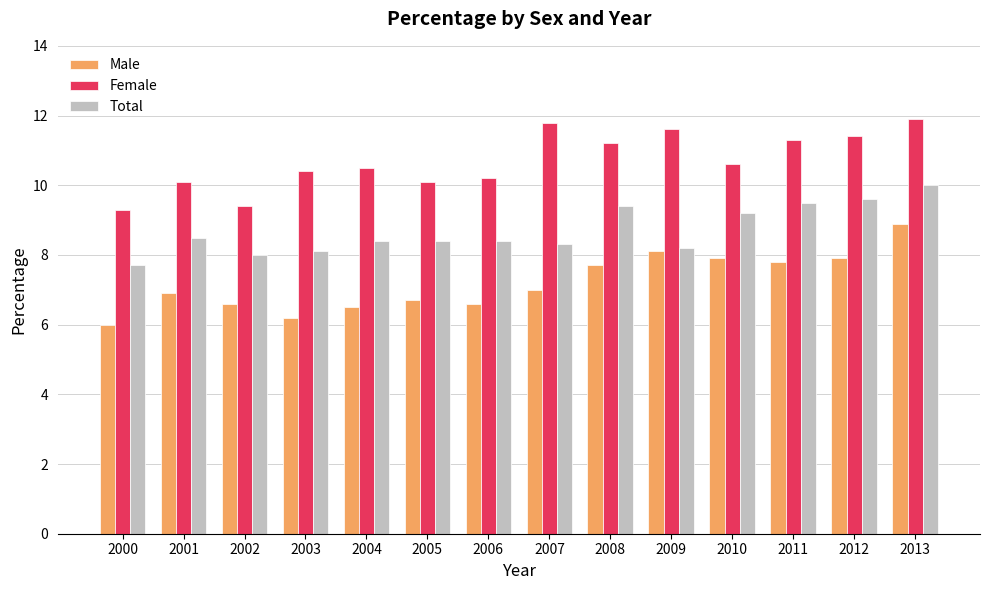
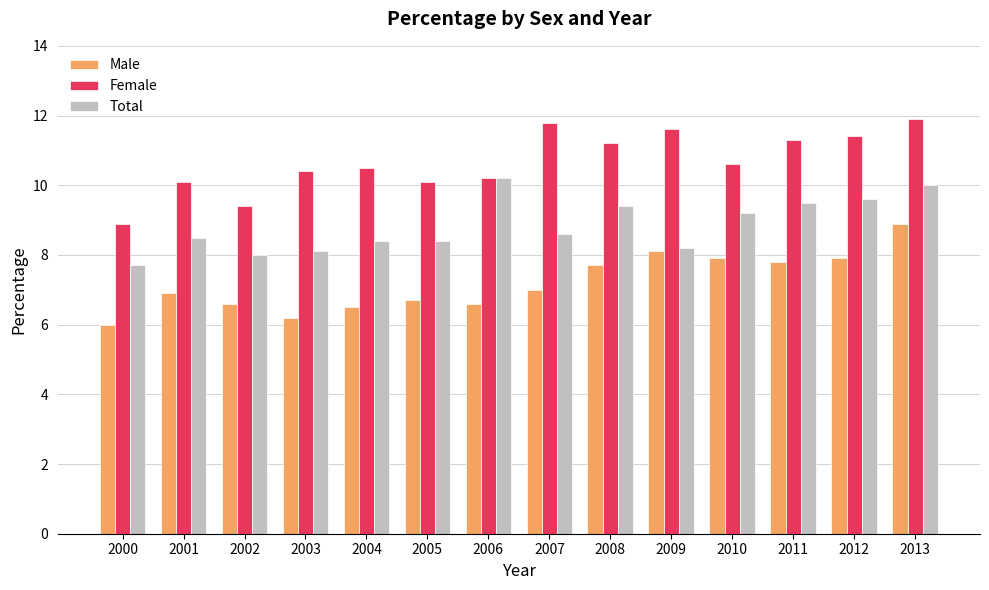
  {
    "Male": {
      "2000": 6.0,
      "2001": 6.9,
      "2002": 6.6,
      "2003": 6.2,
      "2004": 6.5,
      "2005": 6.7,
      "2006": 6.6,
      "2007": 7.0,
      "2008": 7.7,
      "2009": 8.1,
      "2010": 7.9,
      "2011": 7.8,
      "2012": 7.9,
      "2013": 8.9
    },
    "Female": {
-     "2000": 9.3,
+     "2000": 8.9,
      "2001": 10.1,
      "2002": 9.4,
      "2003": 10.4,
      "2004": 10.5,
      "2005": 10.1,
      "2006": 10.2,
      "2007": 11.8,
      "2008": 11.2,
      "2009": 11.6,
      "2010": 10.6,
      "2011": 11.3,
      "2012": 11.4,
      "2013": 11.9
    },
    "Total": {
      "2000": 7.7,
      "2001": 8.5,
      "2002": 8.0,
      "2003": 8.1,
      "2004": 8.4,
      "2005": 8.4,
-     "2006": 8.4,
-     "2007": 8.3,
+     "2006": 10.2,
+     "2007": 8.6,
      "2008": 9.4,
      "2009": 8.2,
      "2010": 9.2,
      "2011": 9.5,
      "2012": 9.6,
      "2013": 10.0
    }
  }
